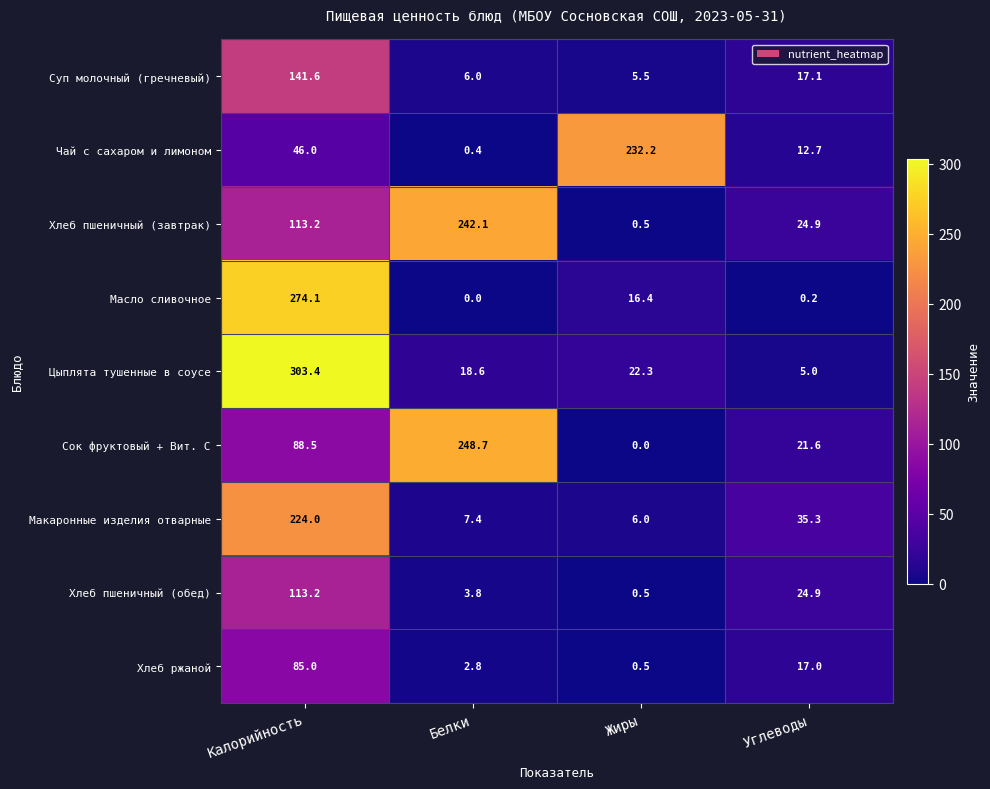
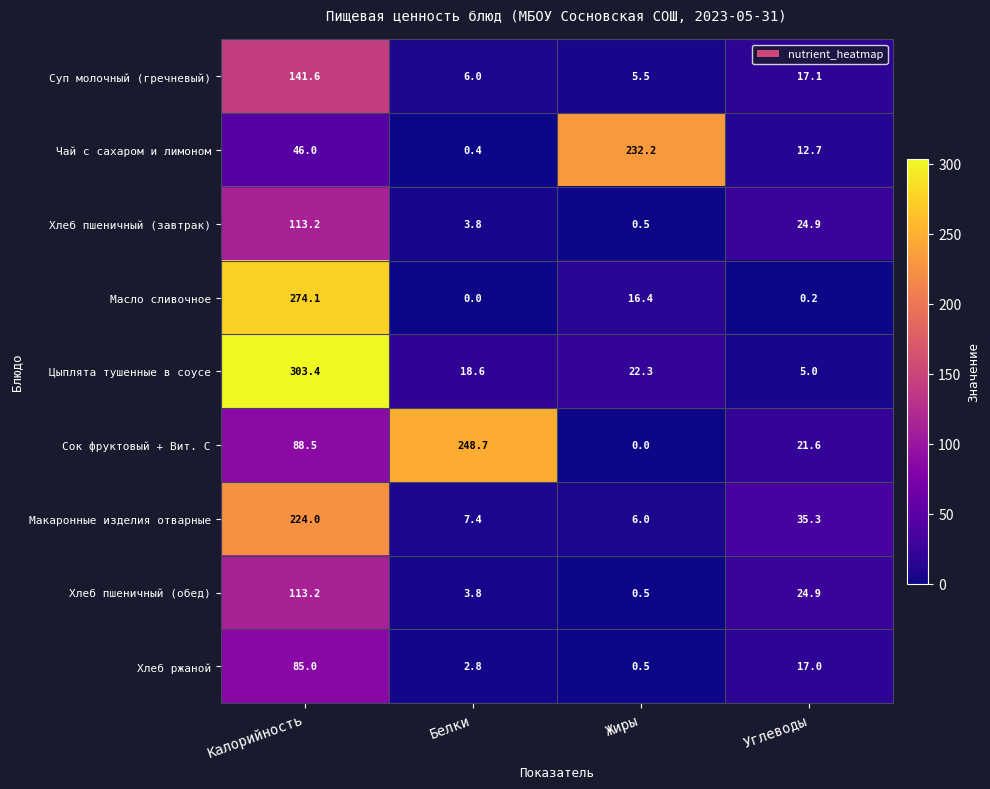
  {
    "Суп молочный (гречневый)": {
      "Калорийность": 141.6,
      "Белки": 6.0,
      "Жиры": 5.5,
      "Углеводы": 17.1
    },
    "Чай с сахаром и лимоном": {
      "Калорийность": 46.0,
      "Белки": 0.4,
      "Жиры": 232.2,
      "Углеводы": 12.7
    },
    "Хлеб пшеничный (завтрак)": {
      "Калорийность": 113.2,
-     "Белки": 242.1,
+     "Белки": 3.8,
      "Жиры": 0.5,
      "Углеводы": 24.9
    },
    "Масло сливочное": {
      "Калорийность": 274.1,
      "Белки": 0.0,
      "Жиры": 16.4,
      "Углеводы": 0.2
    },
    "Цыплята тушенные в соусе": {
      "Калорийность": 303.4,
      "Белки": 18.6,
      "Жиры": 22.3,
      "Углеводы": 5.0
    },
    "Сок фруктовый + Вит. С": {
      "Калорийность": 88.5,
      "Белки": 248.7,
      "Жиры": 0.0,
      "Углеводы": 21.6
    },
    "Макаронные изделия отварные": {
      "Калорийность": 224.0,
      "Белки": 7.4,
      "Жиры": 6.0,
      "Углеводы": 35.3
    },
    "Хлеб пшеничный (обед)": {
      "Калорийность": 113.2,
      "Белки": 3.8,
      "Жиры": 0.5,
      "Углеводы": 24.9
    },
    "Хлеб ржаной": {
      "Калорийность": 85.0,
      "Белки": 2.8,
      "Жиры": 0.5,
      "Углеводы": 17.0
    }
  }
